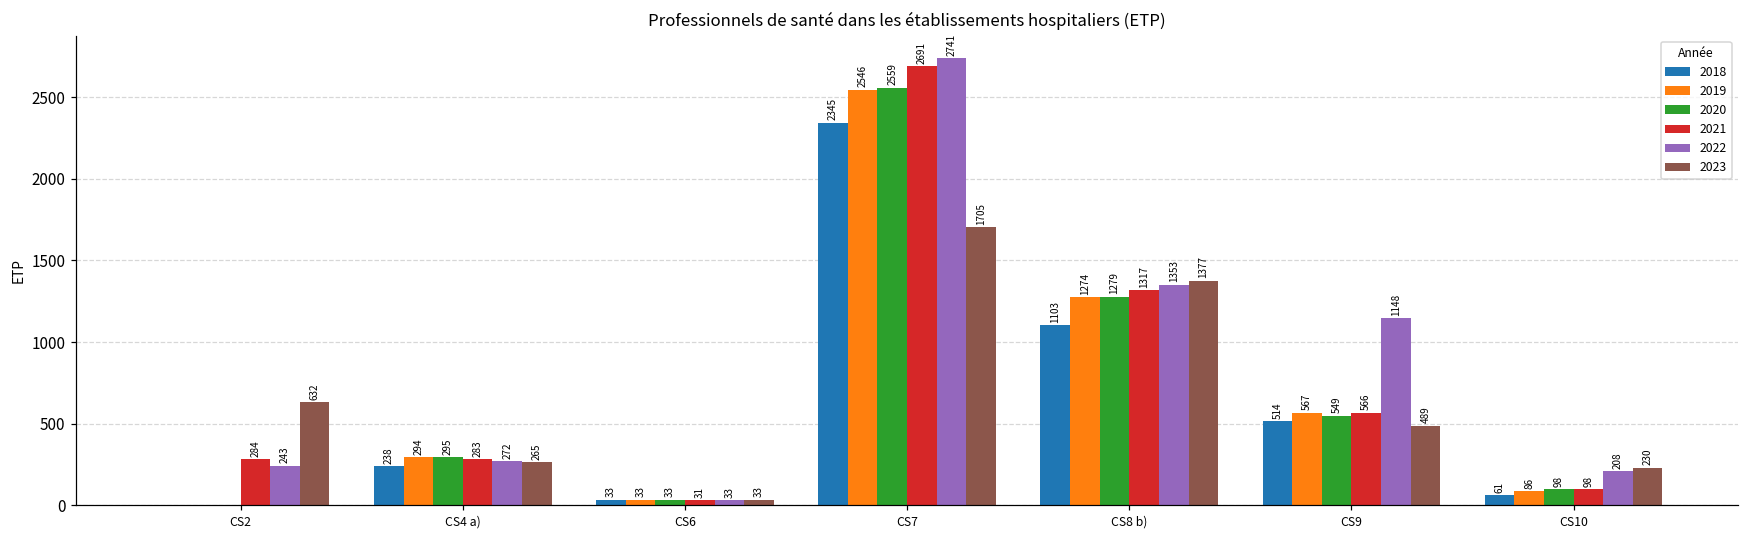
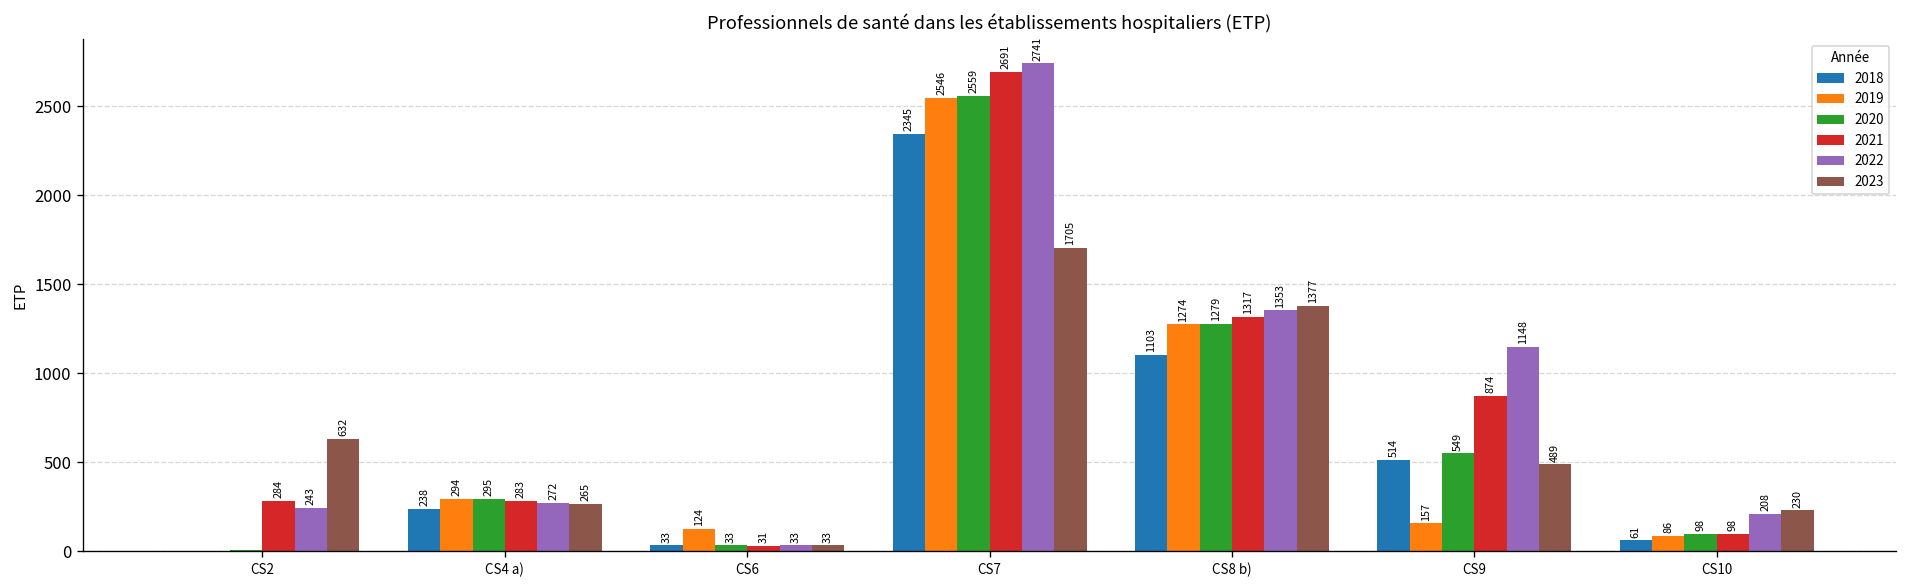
  {
    "2018": {
      "CS4 a)": 238,
      "CS6": 33,
      "CS7": 2345,
      "CS8 b)": 1103,
      "CS9": 514,
      "CS10": 61
    },
    "2019": {
      "CS4 a)": 294,
-     "CS6": 33,
+     "CS6": 124,
      "CS7": 2546,
      "CS8 b)": 1274,
-     "CS9": 567,
+     "CS9": 157,
      "CS10": 86
    },
    "2020": {
      "CS4 a)": 295,
      "CS6": 33,
      "CS7": 2559,
      "CS8 b)": 1279,
      "CS9": 549,
      "CS10": 98
    },
    "2021": {
      "CS2": 284,
      "CS4 a)": 283,
      "CS6": 31,
      "CS7": 2691,
      "CS8 b)": 1317,
-     "CS9": 566,
+     "CS9": 874,
      "CS10": 98
    },
    "2022": {
      "CS2": 243,
      "CS4 a)": 272,
      "CS6": 33,
      "CS7": 2741,
      "CS8 b)": 1353,
      "CS9": 1148,
      "CS10": 208
    },
    "2023": {
      "CS2": 632,
      "CS4 a)": 265,
      "CS6": 33,
      "CS7": 1705,
      "CS8 b)": 1377,
      "CS9": 489,
      "CS10": 230
    }
  }
